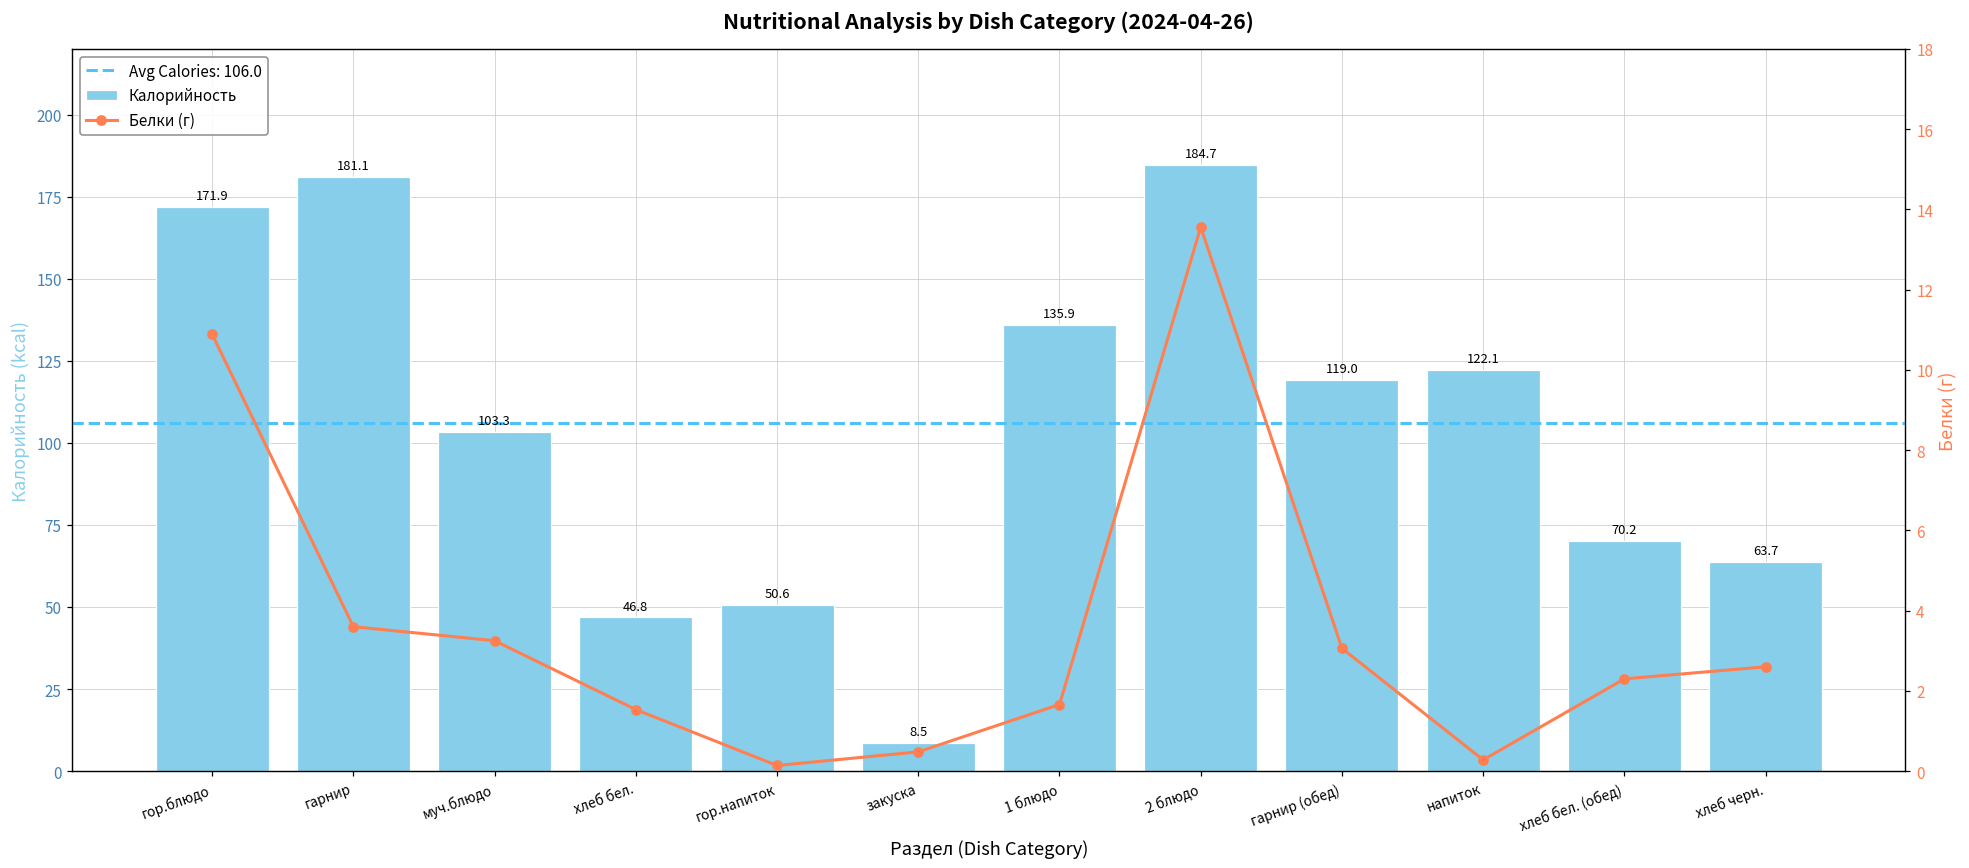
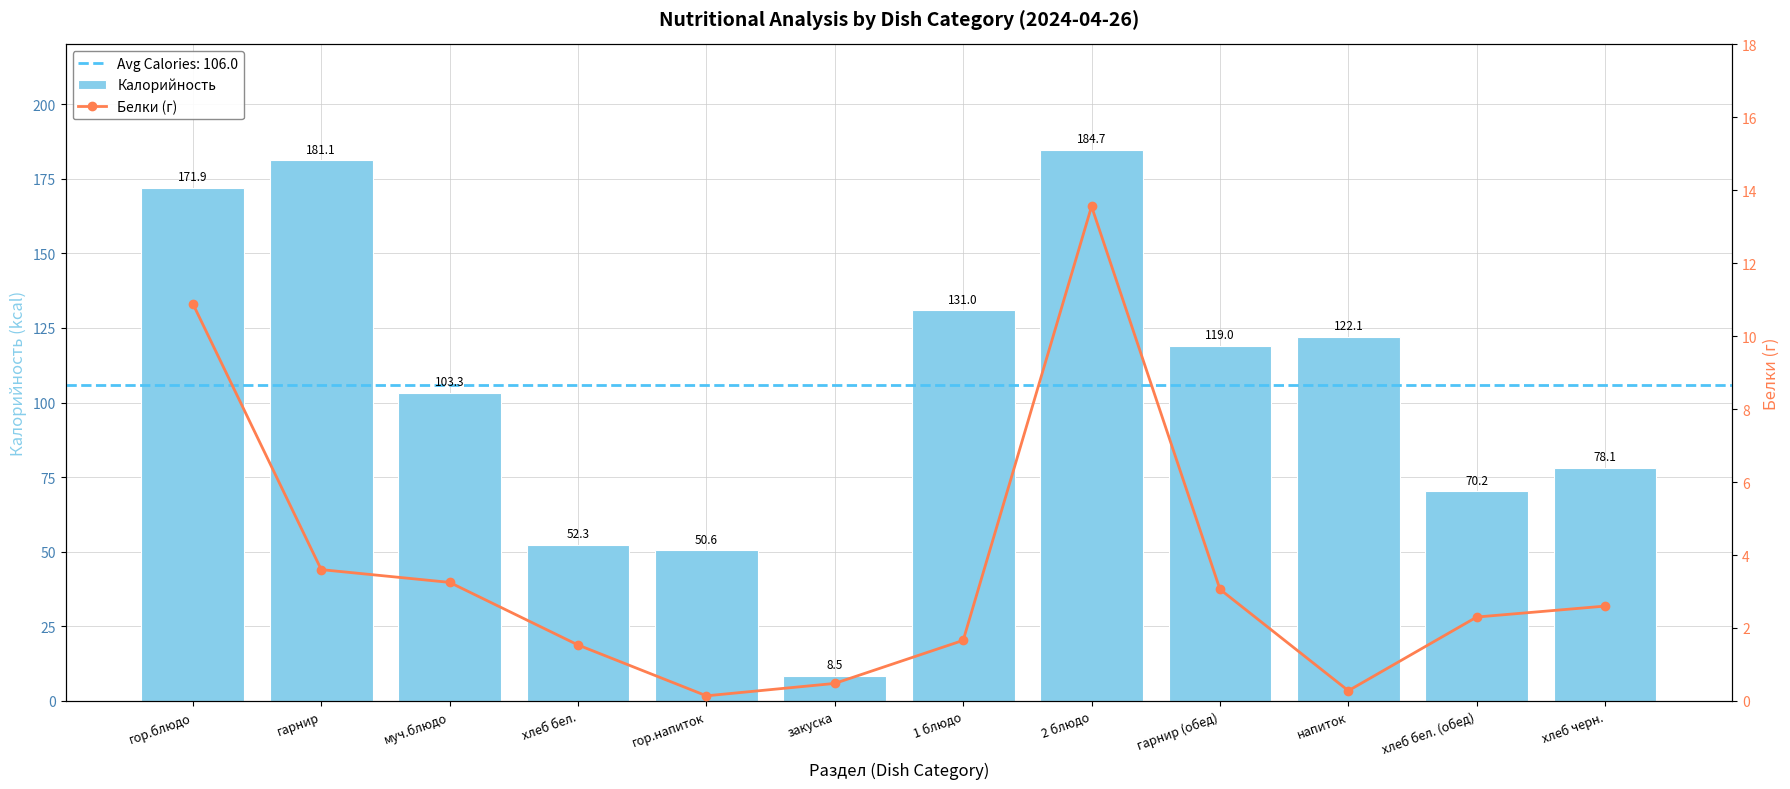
  {
    "Калорийность": {
      "гор.блюдо": 171.9,
      "гарнир": 181.1,
      "муч.блюдо": 103.3,
-     "хлеб бел.": 46.8,
+     "хлеб бел.": 52.3,
      "гор.напиток": 50.6,
      "закуска": 8.5,
-     "1 блюдо": 135.9,
+     "1 блюдо": 131.0,
      "2 блюдо": 184.7,
      "гарнир (обед)": 119.0,
      "напиток": 122.1,
      "хлеб бел. (обед)": 70.2,
-     "хлеб черн.": 63.7
+     "хлеб черн.": 78.1
    }
  }
